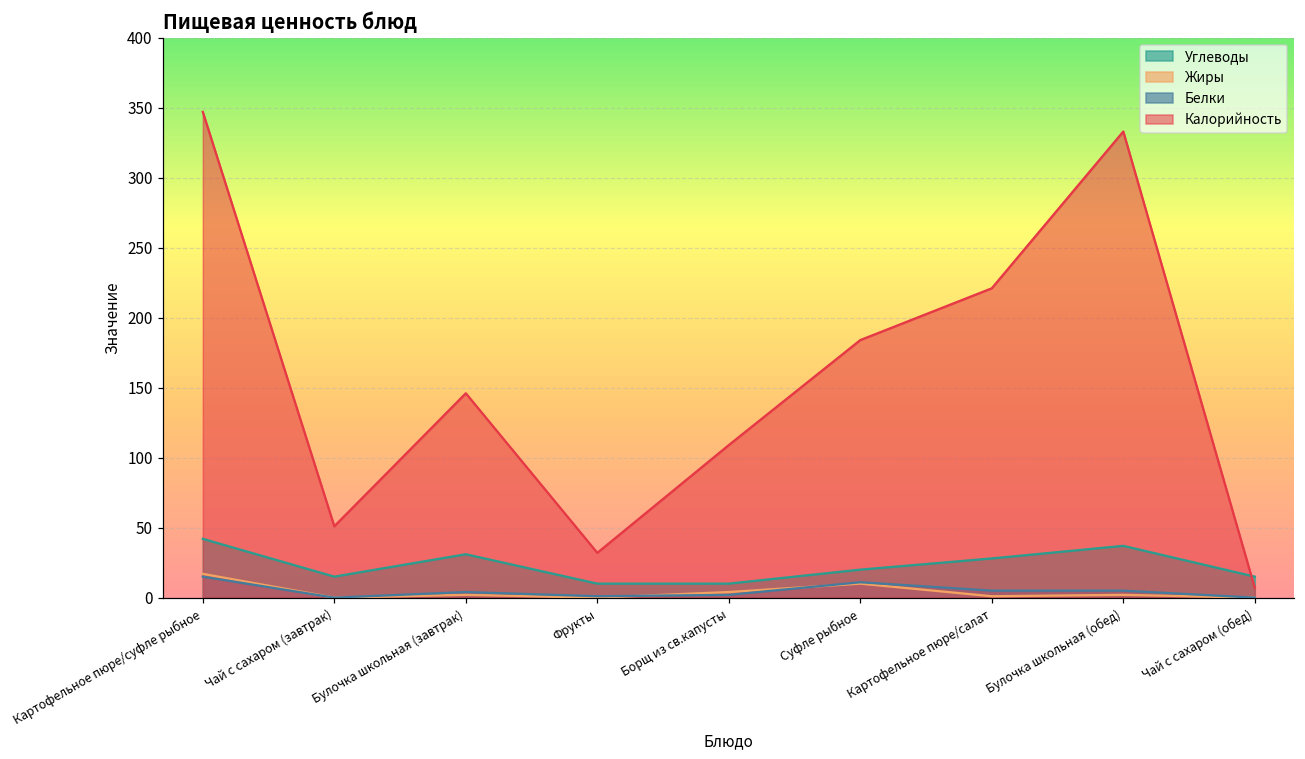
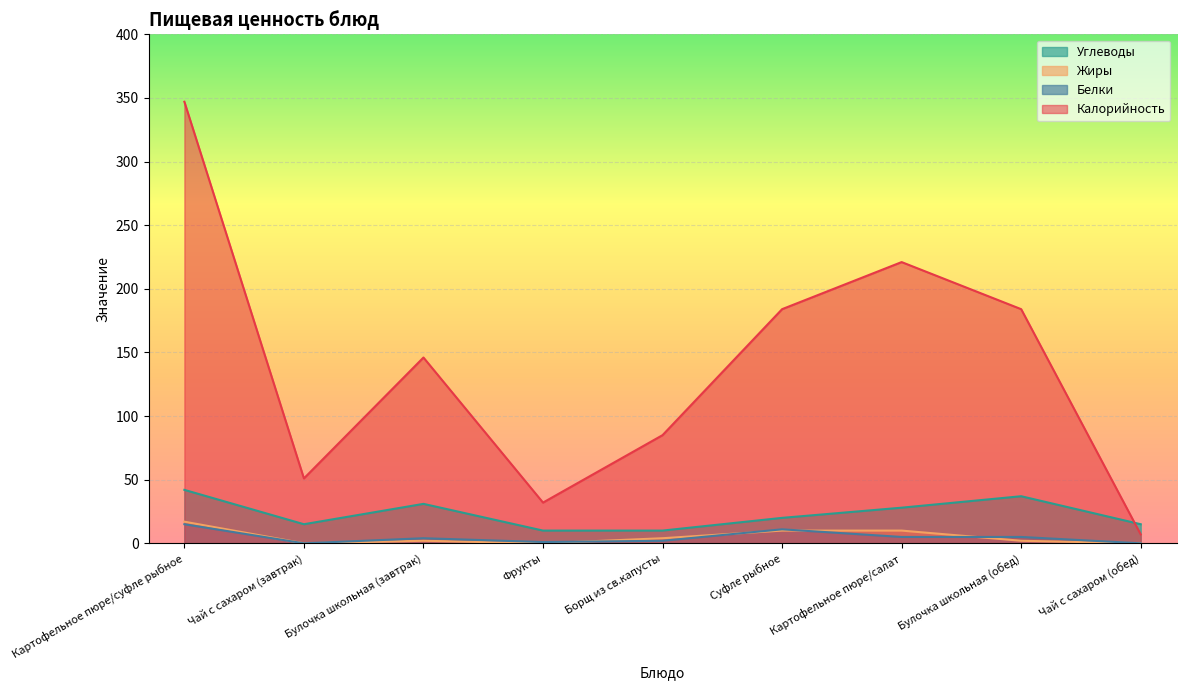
  {
    "Жиры": {
      "Булочка школьная (завтрак)": 2,
      "Борщ из св.капусты": 4,
-     "Картофельное пюре/салат": 1,
+     "Картофельное пюре/салат": 10,
      "Булочка школьная (обед)": 2
    },
    "Калорийность": {
      "Картофельное пюре/суфле рыбное": 347,
      "Чай с сахаром (завтрак)": 51,
      "Булочка школьная (завтрак)": 146,
      "Фрукты": 32,
-     "Борщ из св.капусты": 109,
+     "Борщ из св.капусты": 85,
      "Суфле рыбное": 184,
      "Картофельное пюре/салат": 221,
-     "Булочка школьная (обед)": 333,
+     "Булочка школьная (обед)": 184,
      "Чай с сахаром (обед)": 7
    }
  }
